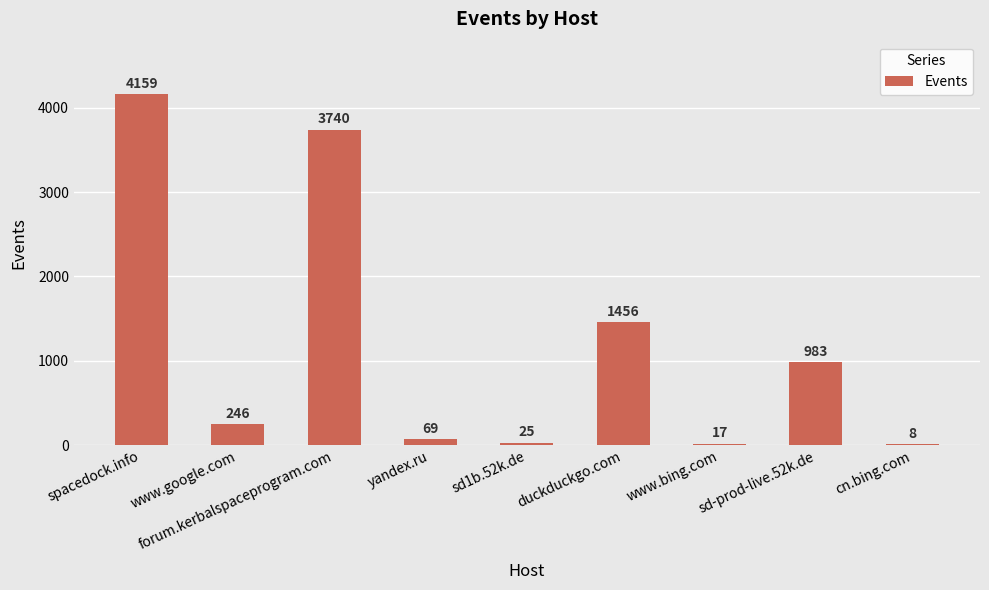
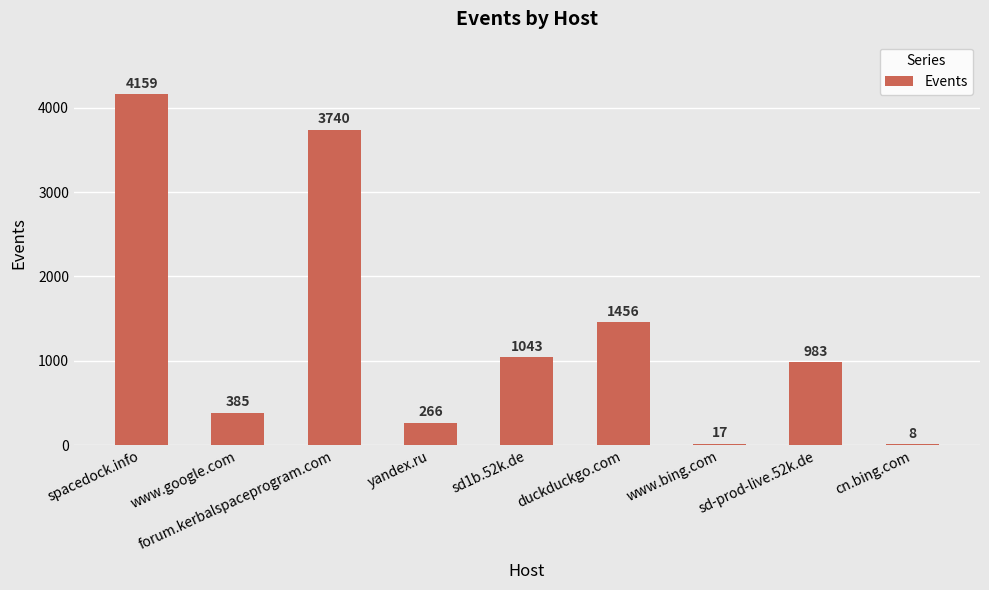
  {
    "spacedock.info": 4159,
-   "www.google.com": 246,
+   "www.google.com": 385,
    "forum.kerbalspaceprogram.com": 3740,
-   "yandex.ru": 69,
-   "sd1b.52k.de": 25,
+   "yandex.ru": 266,
+   "sd1b.52k.de": 1043,
    "duckduckgo.com": 1456,
    "www.bing.com": 17,
    "sd-prod-live.52k.de": 983,
    "cn.bing.com": 8
  }
